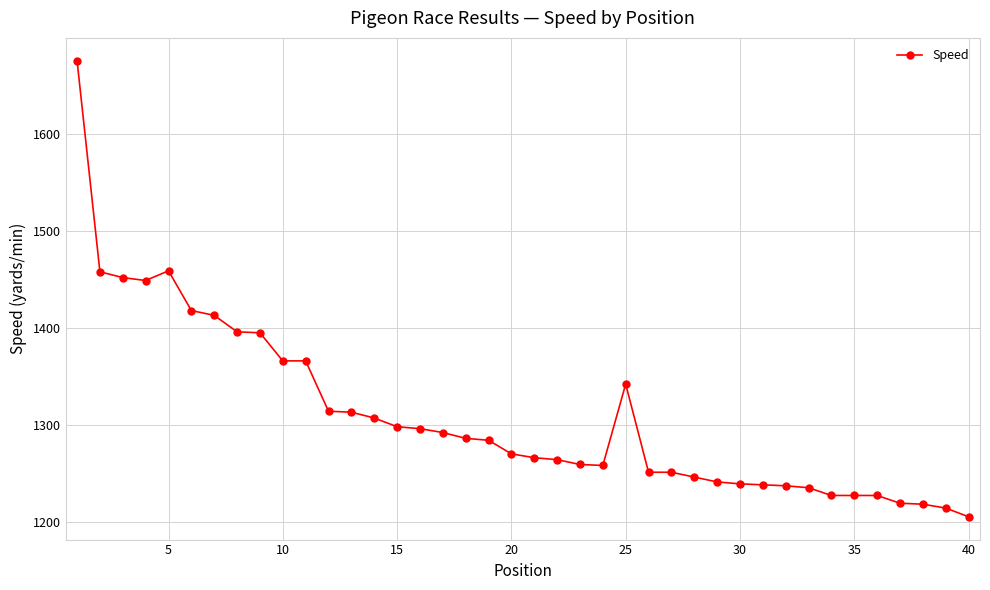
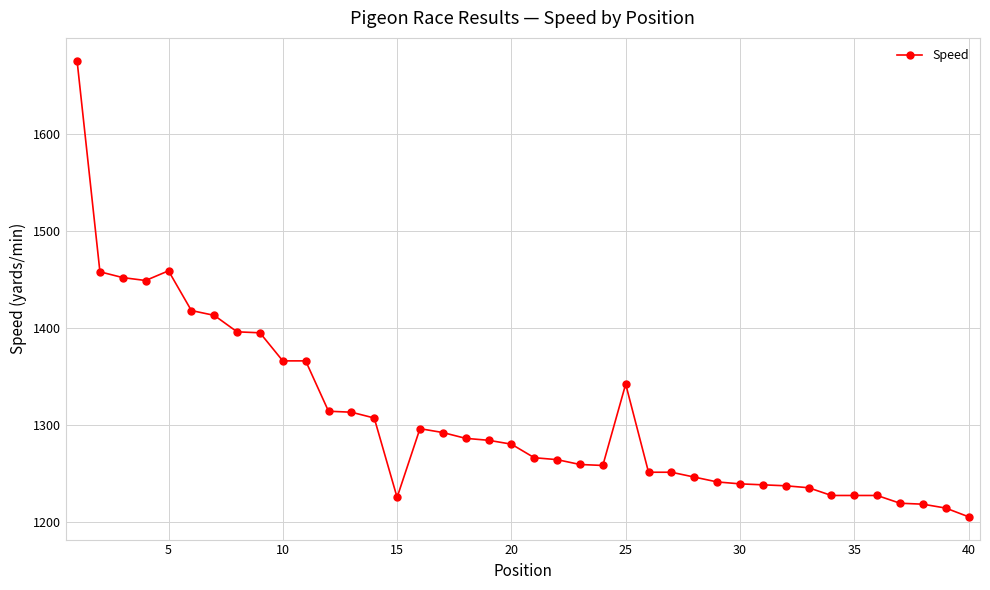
  {
    "5": 1460,
    "10": 1370,
-   "15": 1300,
-   "20": 1270,
+   "15": 1230,
+   "20": 1280,
    "25": 1340,
    "30": 1240,
    "35": 1230,
    "40": 1210
  }
